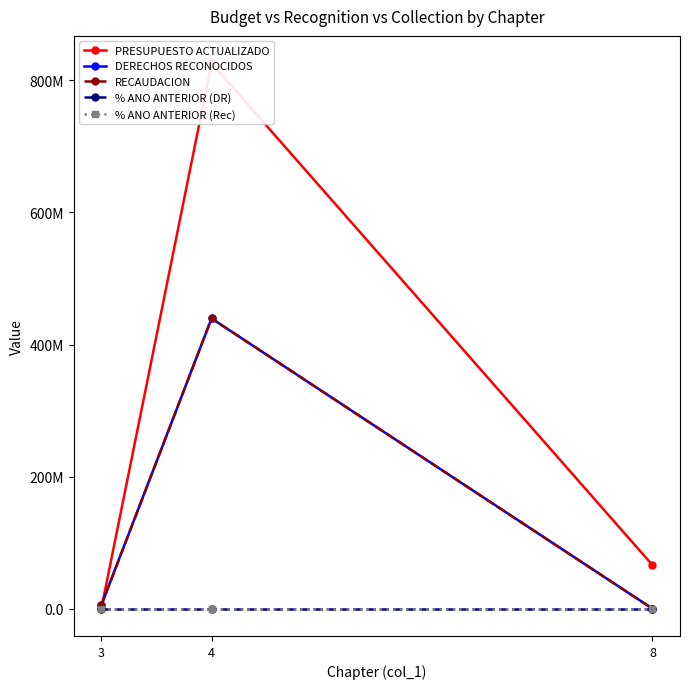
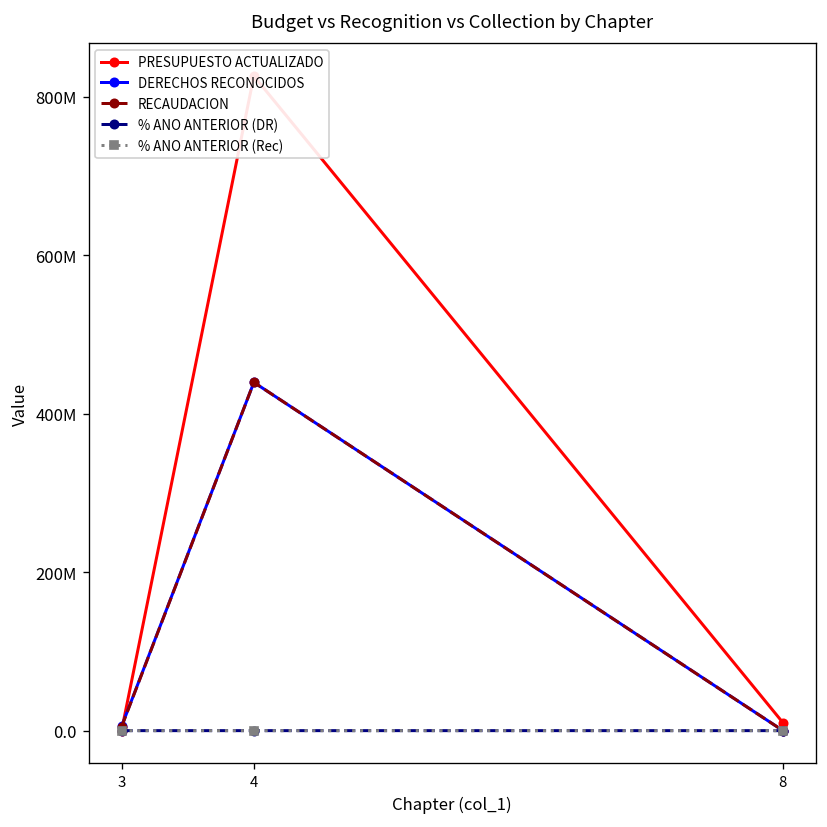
  {
    "PRESUPUESTO ACTUALIZADO": {
-     "8": 70000000
+     "8": 10000000
    },
    "RECAUDACION": {
      "4": 440000000
    },
    "% ANO ANTERIOR (Rec)": {
      "4": 0
    }
  }
